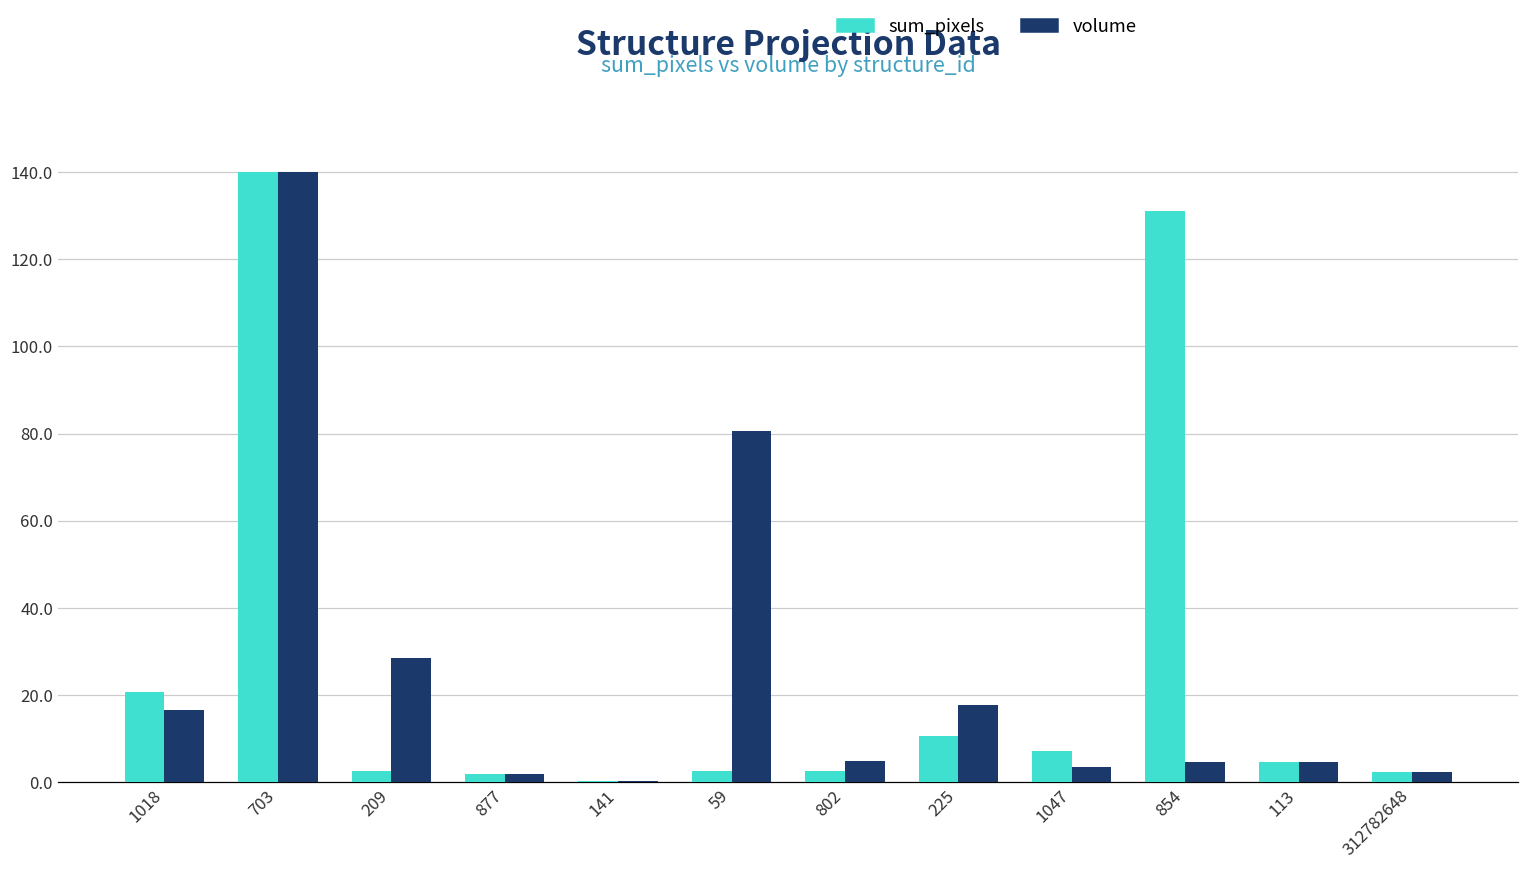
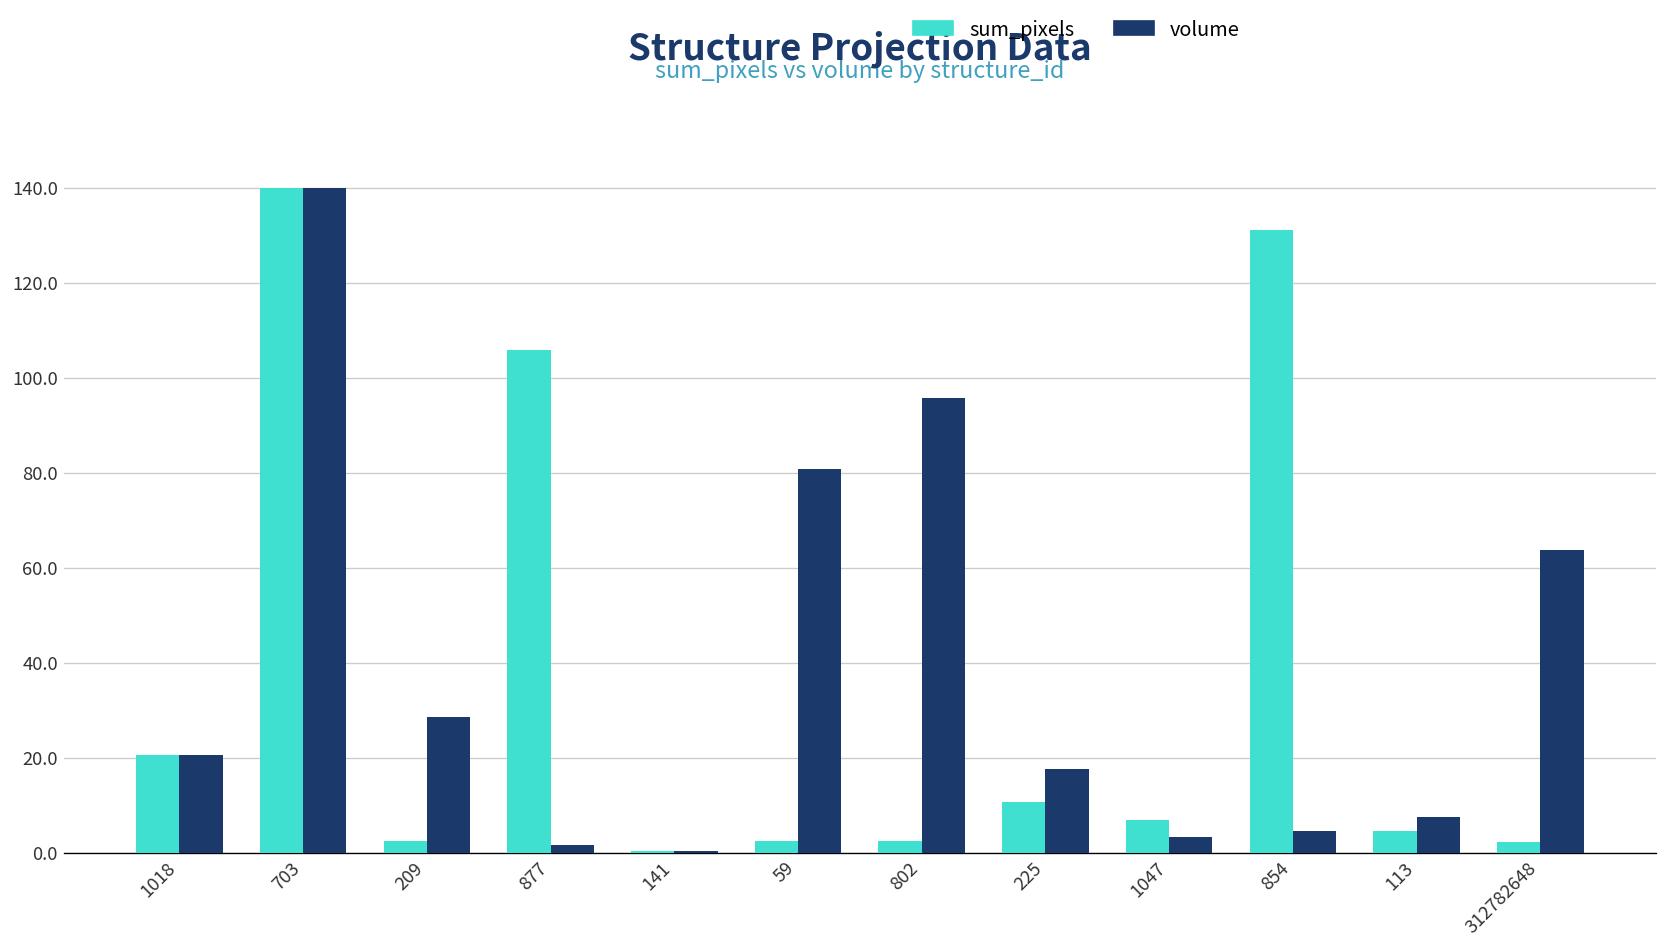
  {
    "sum_pixels": {
      "1018": 21,
      "703": 140,
      "209": 2,
-     "877": 2,
+     "877": 106,
      "59": 3,
      "802": 3,
      "225": 11,
      "1047": 7,
      "854": 131,
      "113": 5,
      "312782648": 2
    },
    "volume": {
-     "1018": 17,
+     "1018": 21,
      "703": 140,
      "209": 29,
      "877": 2,
      "59": 81,
-     "802": 5,
+     "802": 96,
      "225": 18,
      "1047": 3,
      "854": 5,
-     "113": 5,
-     "312782648": 2
+     "113": 8,
+     "312782648": 64
    }
  }
